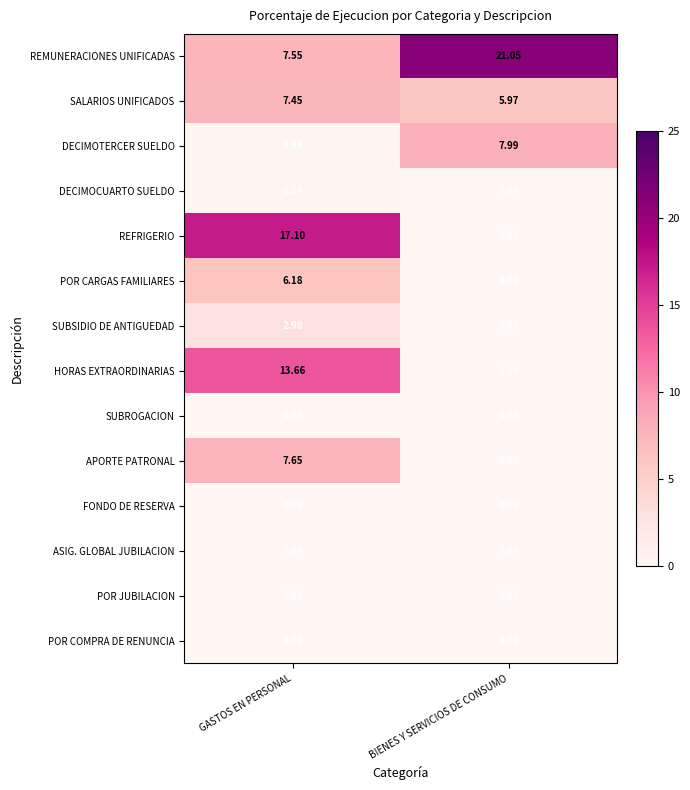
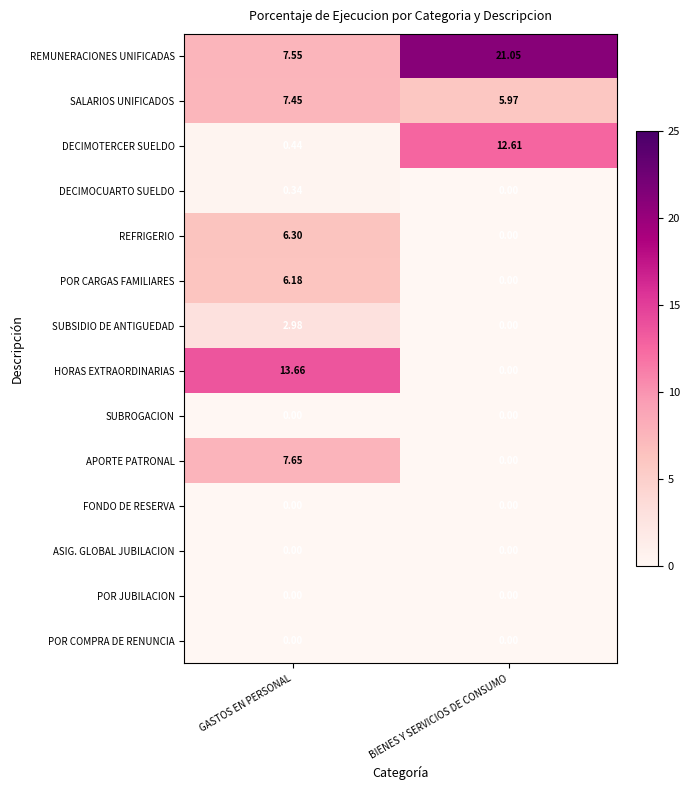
  {
    "REMUNERACIONES UNIFICADAS": {
      "GASTOS EN PERSONAL": 7.55,
      "BIENES Y SERVICIOS DE CONSUMO": 21.05
    },
    "SALARIOS UNIFICADOS": {
      "GASTOS EN PERSONAL": 7.45,
      "BIENES Y SERVICIOS DE CONSUMO": 5.97
    },
    "DECIMOTERCER SUELDO": {
-     "BIENES Y SERVICIOS DE CONSUMO": 7.99
+     "BIENES Y SERVICIOS DE CONSUMO": 12.61
    },
    "REFRIGERIO": {
-     "GASTOS EN PERSONAL": 17.10
+     "GASTOS EN PERSONAL": 6.30
    },
    "POR CARGAS FAMILIARES": {
      "GASTOS EN PERSONAL": 6.18
    },
    "HORAS EXTRAORDINARIAS": {
      "GASTOS EN PERSONAL": 13.66
    },
    "APORTE PATRONAL": {
      "GASTOS EN PERSONAL": 7.65
    }
  }
